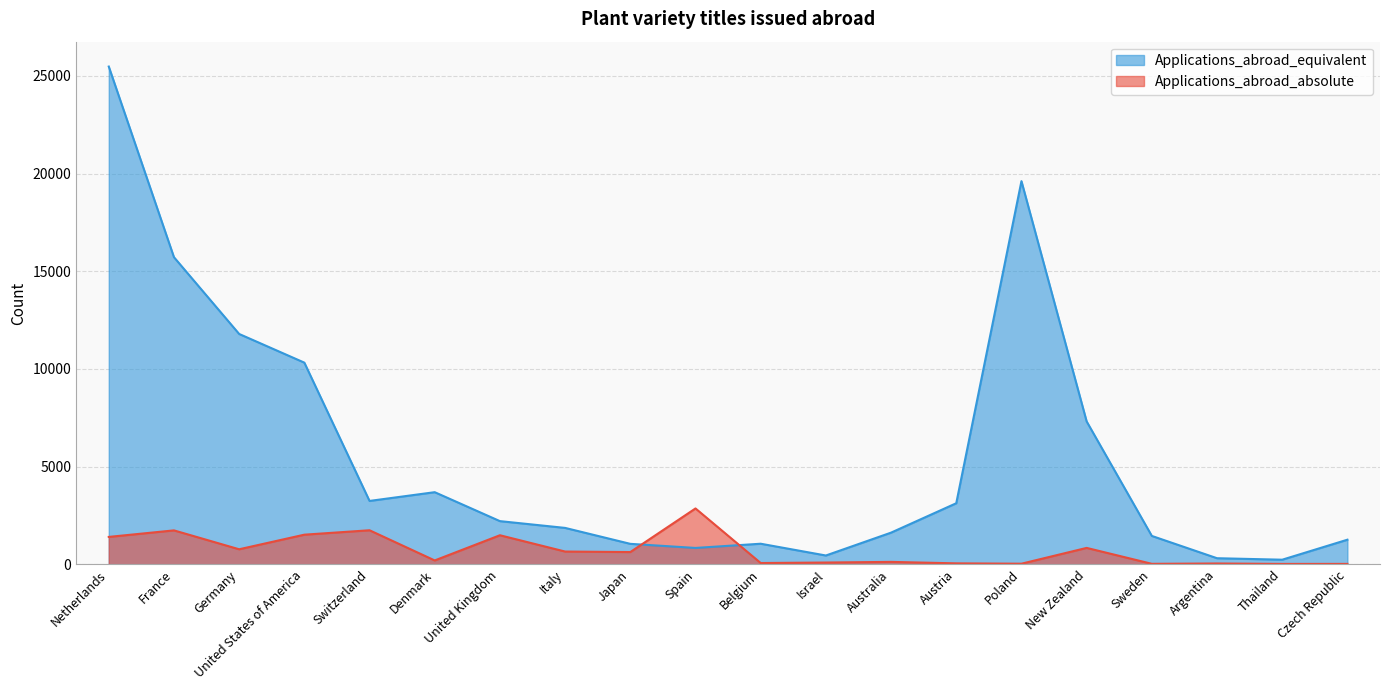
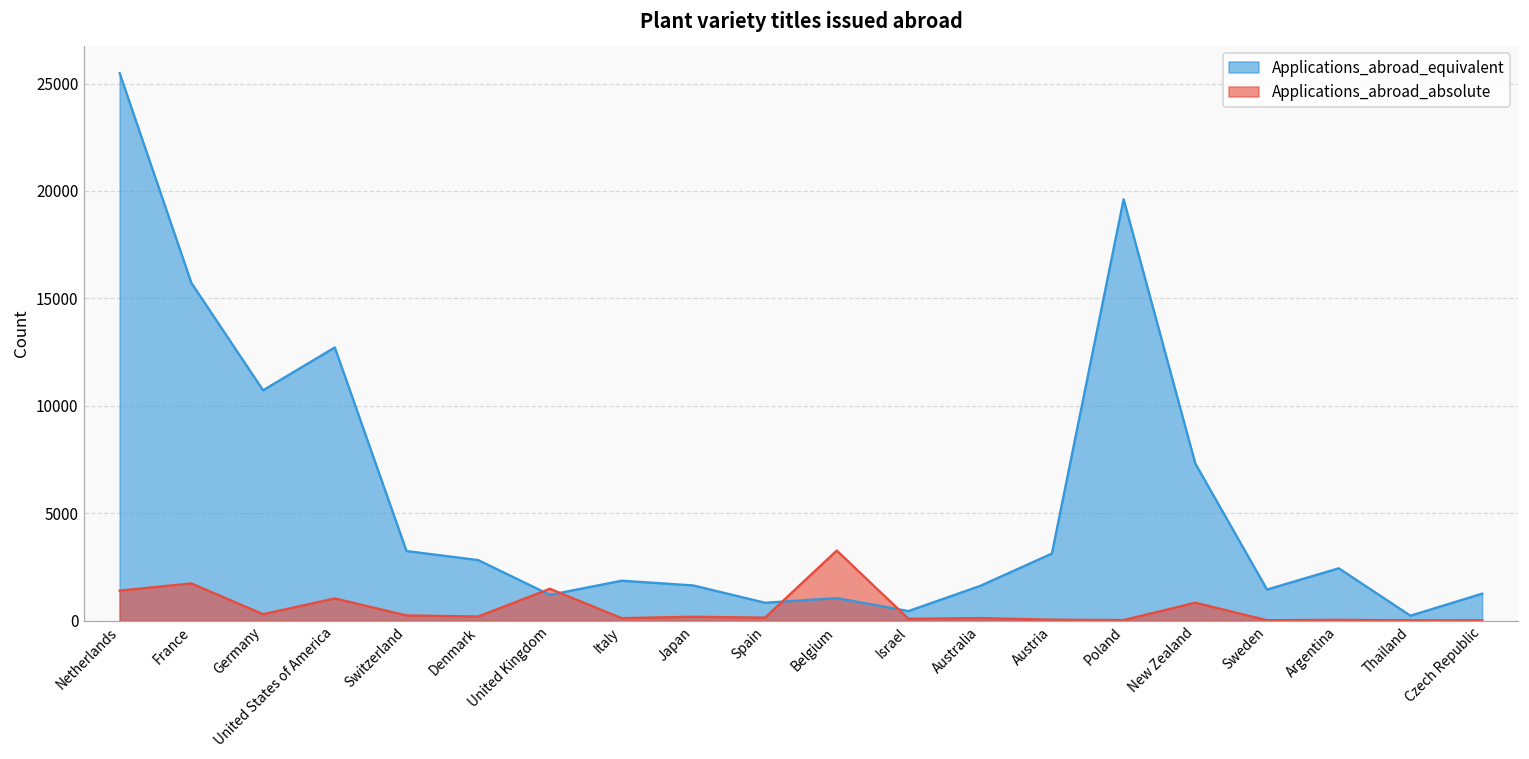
  {
    "Applications_abroad_equivalent": {
      "Netherlands": 25500,
      "France": 15700,
-     "Germany": 11800,
-     "United States of America": 10300,
+     "Germany": 10700,
+     "United States of America": 12700,
      "Switzerland": 3200,
-     "Denmark": 3700,
-     "United Kingdom": 2200,
+     "Denmark": 2800,
+     "United Kingdom": 1200,
      "Italy": 1900,
-     "Japan": 1000,
+     "Japan": 1600,
      "Spain": 800,
      "Belgium": 1000,
      "Israel": 400,
      "Australia": 1600,
      "Austria": 3100,
      "Poland": 19600,
      "New Zealand": 7300,
      "Sweden": 1400,
-     "Argentina": 300,
+     "Argentina": 2400,
      "Thailand": 200,
      "Czech Republic": 1300
    },
    "Applications_abroad_absolute": {
      "Netherlands": 1400,
      "France": 1700,
-     "Germany": 800,
-     "United States of America": 1500,
-     "Switzerland": 1700,
+     "Germany": 300,
+     "United States of America": 1000,
+     "Switzerland": 200,
      "Denmark": 200,
      "United Kingdom": 1500,
-     "Italy": 600,
-     "Japan": 600,
-     "Spain": 2900,
-     "Belgium": 100,
+     "Italy": 100,
+     "Japan": 200,
+     "Spain": 100,
+     "Belgium": 3300,
      "Israel": 100,
      "Australia": 100,
      "Austria": 0,
      "Poland": 0,
      "New Zealand": 800,
      "Sweden": 0,
      "Argentina": 0,
      "Thailand": 0,
      "Czech Republic": 0
    }
  }
